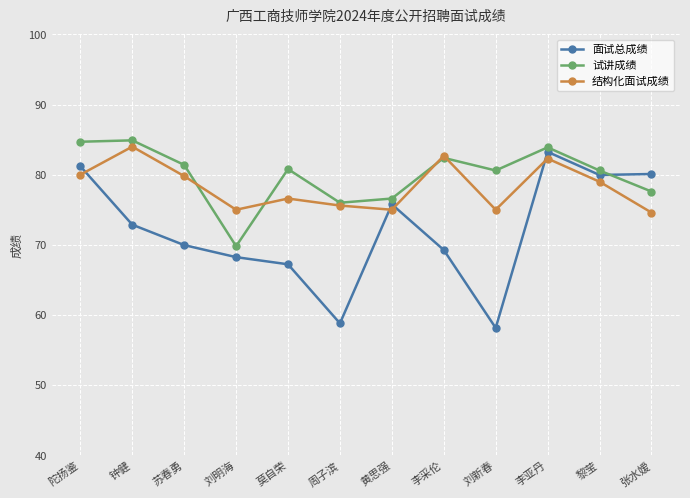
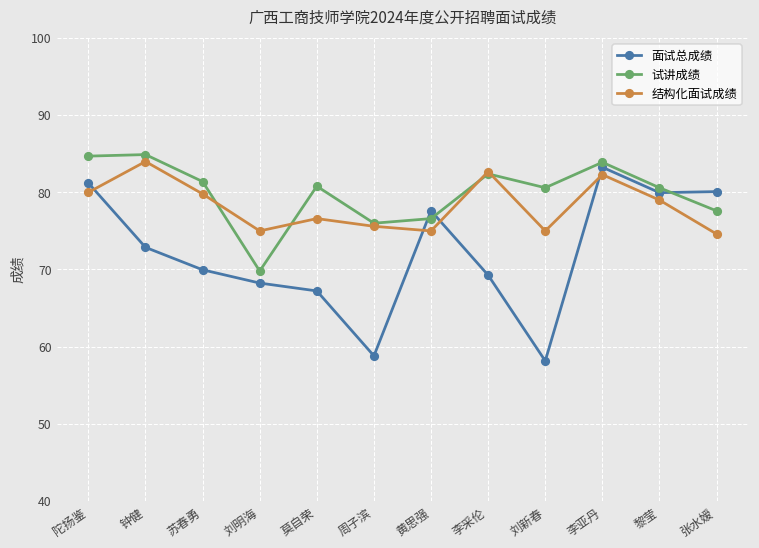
  {
    "面试总成绩": {
      "陀扬鉴": 81,
      "钟健": 73,
      "苏春勇": 70,
      "刘明海": 68,
      "莫自荣": 67,
      "周子滨": 59,
-     "黄思强": 76,
+     "黄思强": 78,
      "李采伦": 69,
      "刘新春": 58,
      "李亚丹": 83,
      "黎莹": 80,
      "张水嫒": 80
    },
    "试讲成绩": {
      "陀扬鉴": 85,
      "钟健": 85,
      "苏春勇": 81,
      "刘明海": 70,
      "莫自荣": 81,
      "周子滨": 76,
      "黄思强": 77,
      "刘新春": 81,
      "李亚丹": 84,
      "黎莹": 81,
      "张水嫒": 78
    },
    "结构化面试成绩": {
      "陀扬鉴": 80,
      "钟健": 84,
      "苏春勇": 80,
      "刘明海": 75,
      "莫自荣": 77,
      "周子滨": 76,
      "黄思强": 75,
      "刘新春": 75,
      "李亚丹": 82,
      "黎莹": 79,
      "张水嫒": 75
    }
  }
